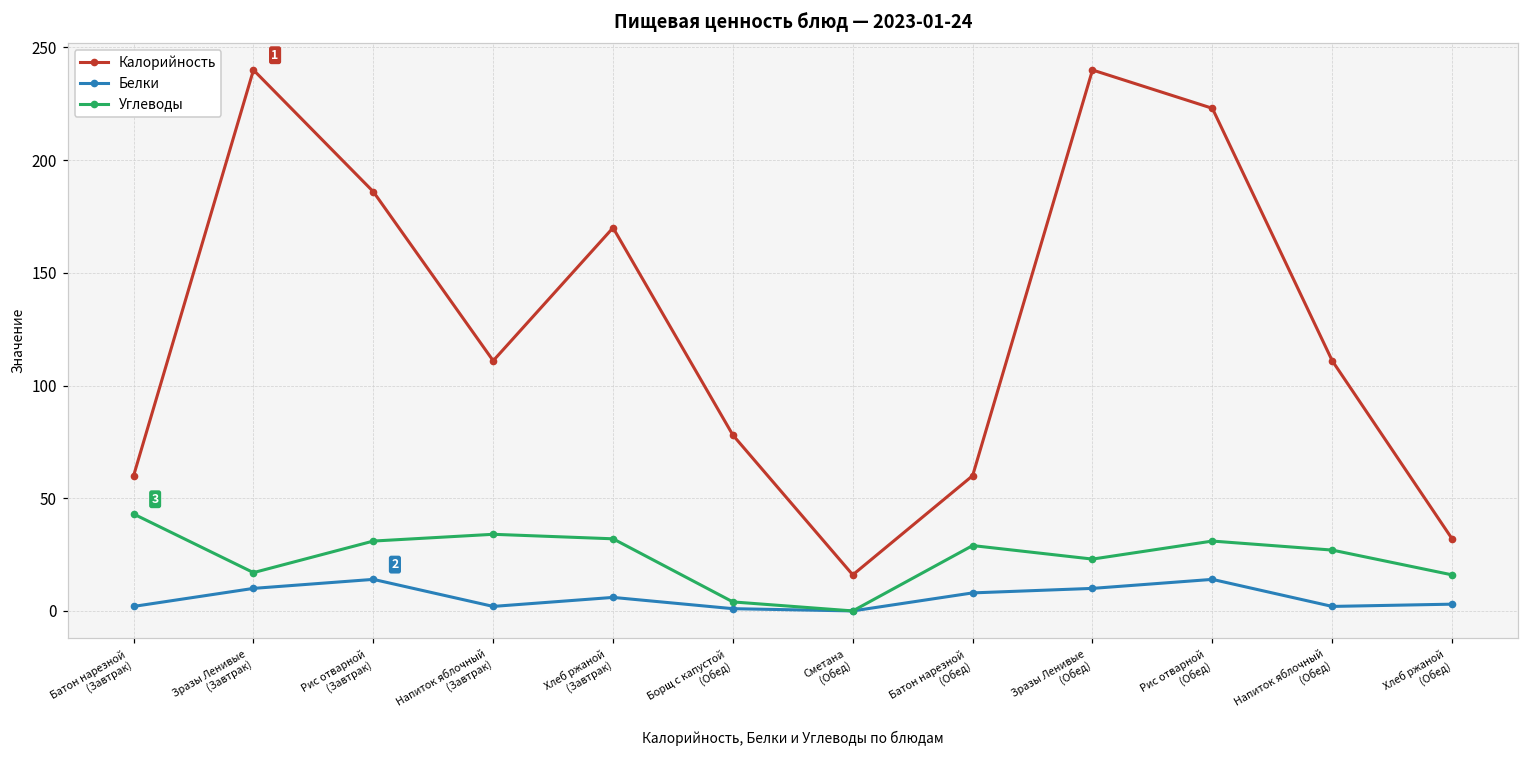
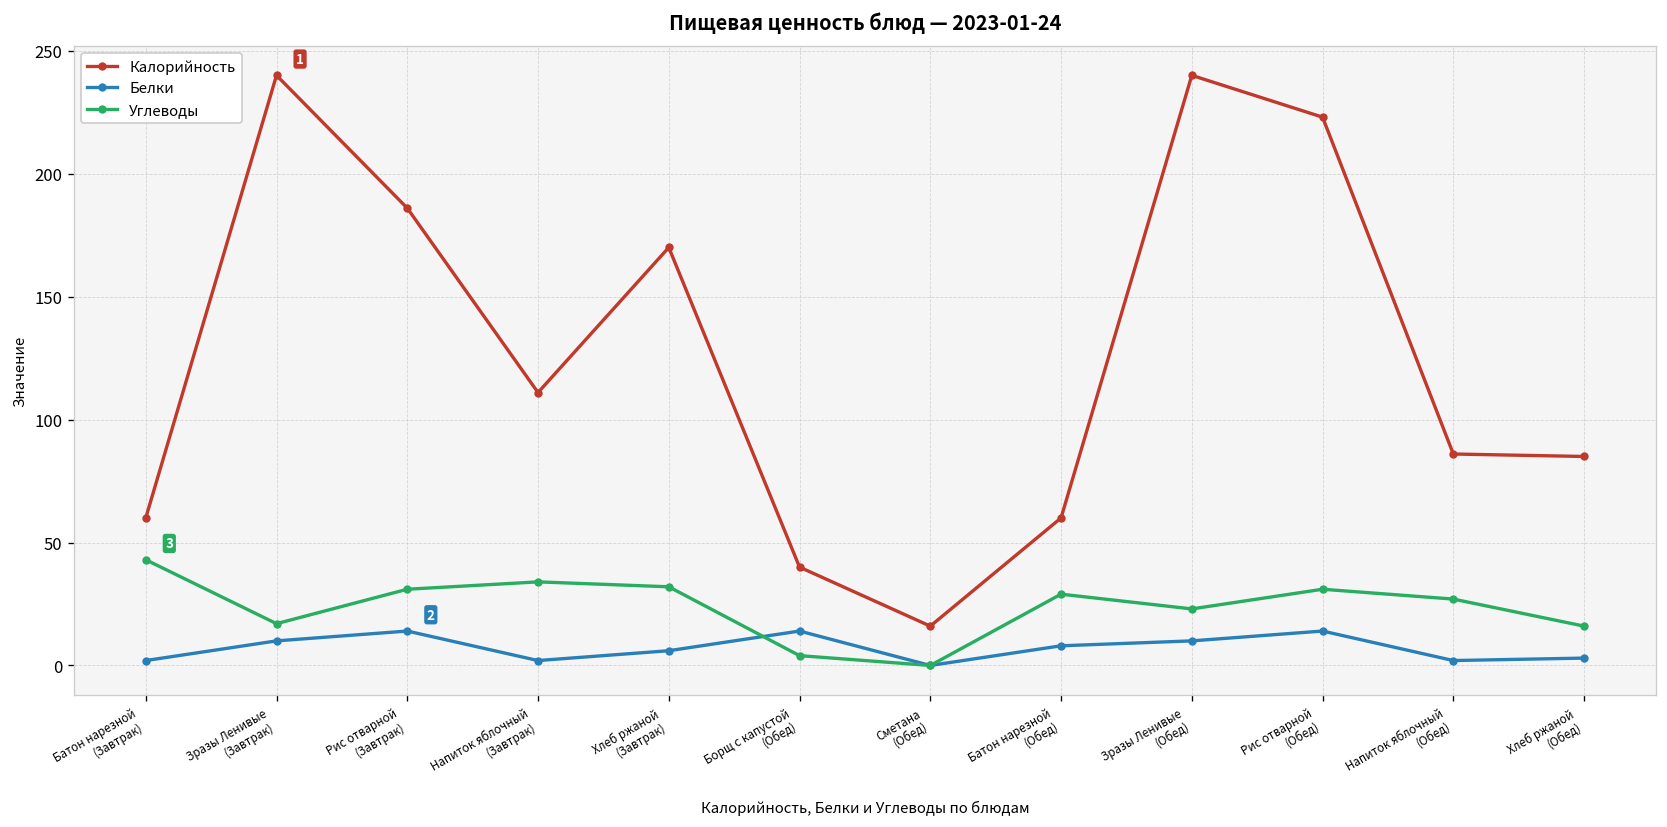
  {
    "Калорийность": {
      "Батон нарезной (Завтрак)": 60,
      "Рис отварной (Завтрак)": 186,
      "Напиток яблочный (Завтрак)": 111,
      "Хлеб ржаной (Завтрак)": 170,
-     "Борщ с капустой (Обед)": 78,
+     "Борщ с капустой (Обед)": 40,
      "Сметана (Обед)": 16,
      "Батон нарезной (Обед)": 60,
      "Зразы Ленивые (Обед)": 240,
      "Рис отварной (Обед)": 223,
-     "Напиток яблочный (Обед)": 111,
-     "Хлеб ржаной (Обед)": 32
+     "Напиток яблочный (Обед)": 86,
+     "Хлеб ржаной (Обед)": 85
    },
    "Белки": {
      "Батон нарезной (Завтрак)": 2,
      "Зразы Ленивые (Завтрак)": 10,
      "Напиток яблочный (Завтрак)": 2,
      "Хлеб ржаной (Завтрак)": 6,
-     "Борщ с капустой (Обед)": 1,
+     "Борщ с капустой (Обед)": 14,
      "Батон нарезной (Обед)": 8,
      "Зразы Ленивые (Обед)": 10,
      "Рис отварной (Обед)": 14,
      "Напиток яблочный (Обед)": 2,
      "Хлеб ржаной (Обед)": 3
    },
    "Углеводы": {
      "Зразы Ленивые (Завтрак)": 17,
      "Рис отварной (Завтрак)": 31,
      "Напиток яблочный (Завтрак)": 34,
      "Хлеб ржаной (Завтрак)": 32,
      "Борщ с капустой (Обед)": 4,
      "Батон нарезной (Обед)": 29,
      "Зразы Ленивые (Обед)": 23,
      "Рис отварной (Обед)": 31,
      "Напиток яблочный (Обед)": 27,
      "Хлеб ржаной (Обед)": 16
    }
  }
